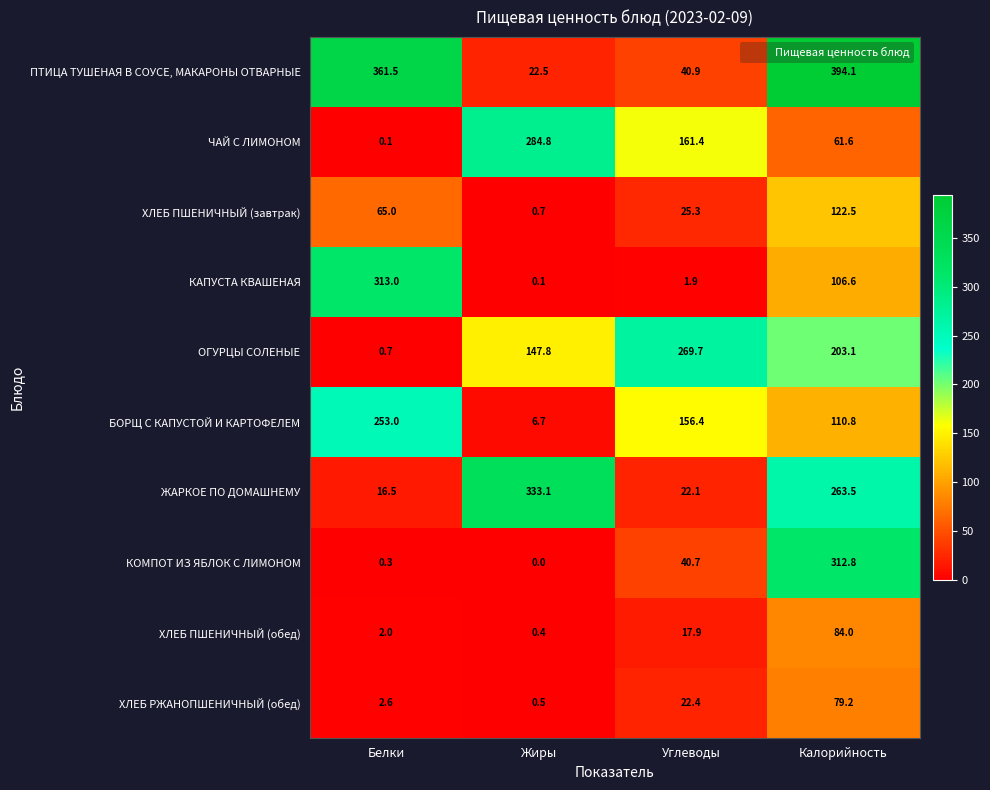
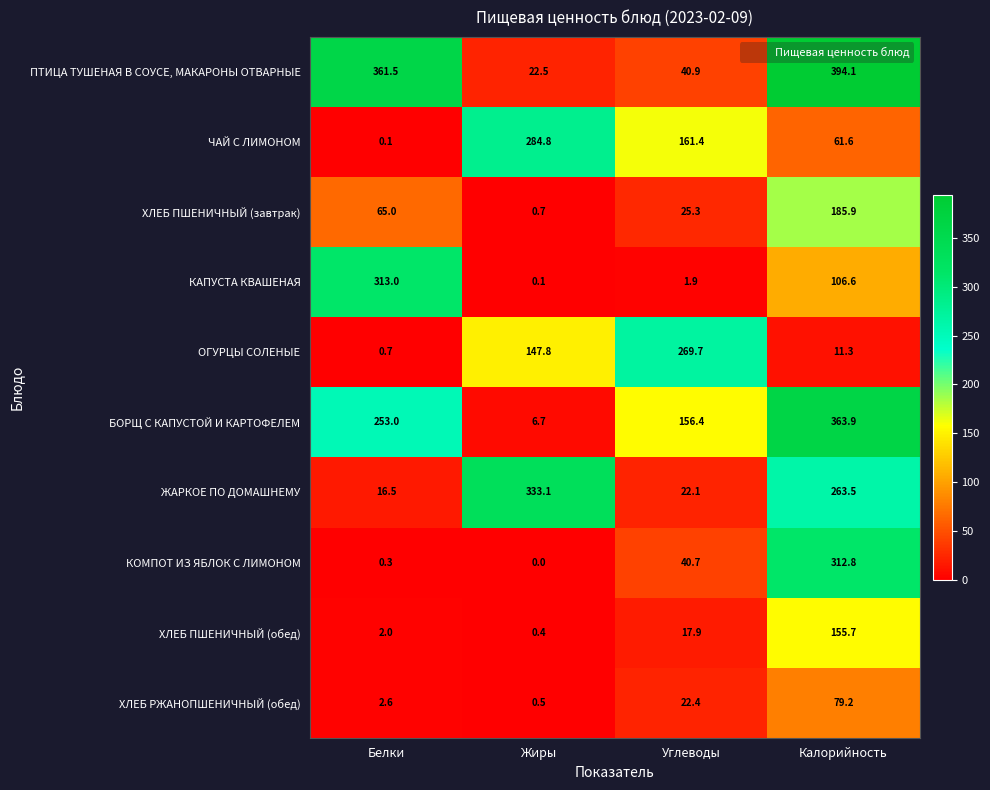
  {
    "ПТИЦА ТУШЕНАЯ В СОУСЕ, МАКАРОНЫ ОТВАРНЫЕ": {
      "Белки": 361.5,
      "Жиры": 22.5,
      "Углеводы": 40.9,
      "Калорийность": 394.1
    },
    "ЧАЙ С ЛИМОНОМ": {
      "Белки": 0.1,
      "Жиры": 284.8,
      "Углеводы": 161.4,
      "Калорийность": 61.6
    },
    "ХЛЕБ ПШЕНИЧНЫЙ (завтрак)": {
      "Белки": 65.0,
      "Жиры": 0.7,
      "Углеводы": 25.3,
-     "Калорийность": 122.5
+     "Калорийность": 185.9
    },
    "КАПУСТА КВАШЕНАЯ": {
      "Белки": 313.0,
      "Жиры": 0.1,
      "Углеводы": 1.9,
      "Калорийность": 106.6
    },
    "ОГУРЦЫ СОЛЕНЫЕ": {
      "Белки": 0.7,
      "Жиры": 147.8,
      "Углеводы": 269.7,
-     "Калорийность": 203.1
+     "Калорийность": 11.3
    },
    "БОРЩ С КАПУСТОЙ И КАРТОФЕЛЕМ": {
      "Белки": 253.0,
      "Жиры": 6.7,
      "Углеводы": 156.4,
-     "Калорийность": 110.8
+     "Калорийность": 363.9
    },
    "ЖАРКОЕ ПО ДОМАШНЕМУ": {
      "Белки": 16.5,
      "Жиры": 333.1,
      "Углеводы": 22.1,
      "Калорийность": 263.5
    },
    "КОМПОТ ИЗ ЯБЛОК С ЛИМОНОМ": {
      "Белки": 0.3,
      "Жиры": 0.0,
      "Углеводы": 40.7,
      "Калорийность": 312.8
    },
    "ХЛЕБ ПШЕНИЧНЫЙ (обед)": {
      "Белки": 2.0,
      "Жиры": 0.4,
      "Углеводы": 17.9,
-     "Калорийность": 84.0
+     "Калорийность": 155.7
    },
    "ХЛЕБ РЖАНОПШЕНИЧНЫЙ (обед)": {
      "Белки": 2.6,
      "Жиры": 0.5,
      "Углеводы": 22.4,
      "Калорийность": 79.2
    }
  }
